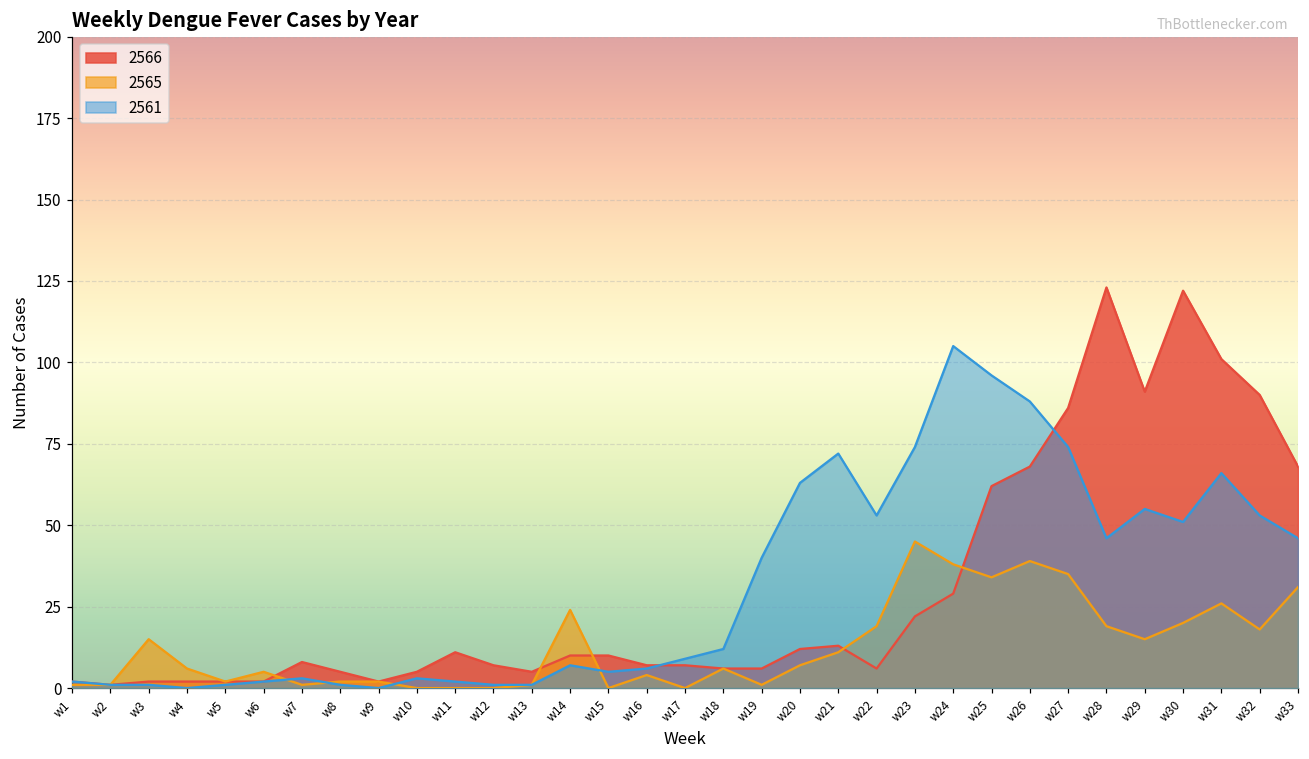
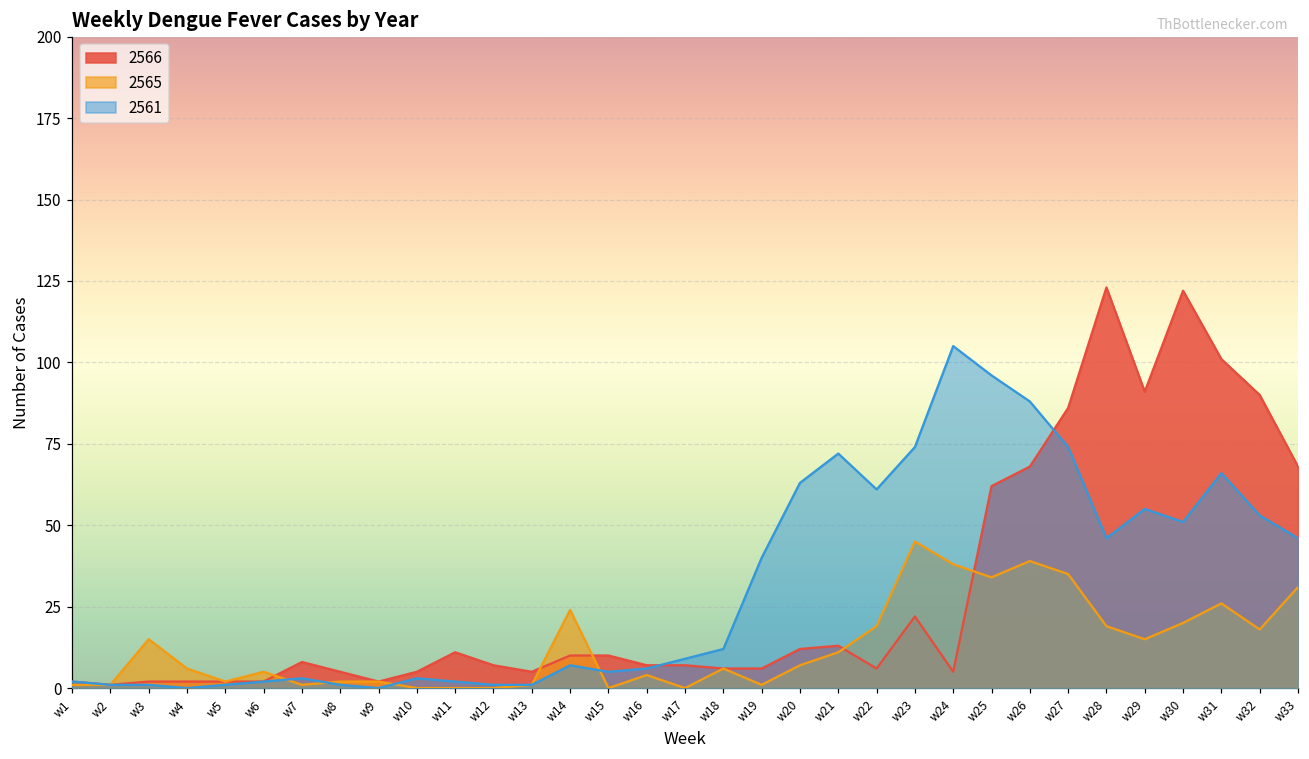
  {
    "2566": {
      "w3": 2,
      "w4": 2,
      "w7": 8,
      "w8": 5,
      "w10": 5,
      "w11": 11,
      "w12": 7,
      "w13": 5,
      "w14": 10,
      "w15": 10,
      "w16": 7,
      "w17": 7,
      "w19": 6,
      "w20": 12,
      "w21": 13,
      "w22": 6,
      "w23": 22,
-     "w24": 29,
+     "w24": 5,
      "w25": 62,
      "w26": 68,
      "w27": 86,
      "w28": 123,
      "w29": 91,
      "w30": 122,
      "w31": 101,
      "w32": 90,
      "w33": 68
    },
    "2565": {
      "w1": 1,
      "w3": 15,
      "w4": 6,
      "w6": 5,
      "w7": 1,
      "w8": 2,
      "w10": 0,
      "w11": 0,
      "w12": 0,
      "w14": 24,
      "w15": 0,
      "w16": 4,
      "w17": 0,
      "w19": 1,
      "w20": 7,
      "w21": 11,
      "w22": 19,
      "w23": 45,
      "w24": 38,
      "w25": 34,
      "w26": 39,
      "w27": 35,
      "w28": 19,
      "w29": 15,
      "w30": 20,
      "w31": 26,
      "w32": 18,
      "w33": 31
    },
    "2561": {
      "w3": 1,
      "w4": 0,
      "w5": 1,
      "w7": 3,
      "w8": 1,
      "w9": 0,
      "w10": 3,
      "w11": 2,
      "w12": 1,
      "w14": 7,
      "w15": 5,
      "w16": 6,
      "w17": 9,
      "w18": 12,
      "w19": 40,
      "w20": 63,
      "w21": 72,
-     "w22": 53,
+     "w22": 61,
      "w23": 74,
      "w24": 105,
      "w25": 96,
      "w26": 88,
      "w27": 74,
      "w28": 46,
      "w29": 55,
      "w30": 51,
      "w31": 66,
      "w32": 53,
      "w33": 46
    }
  }
